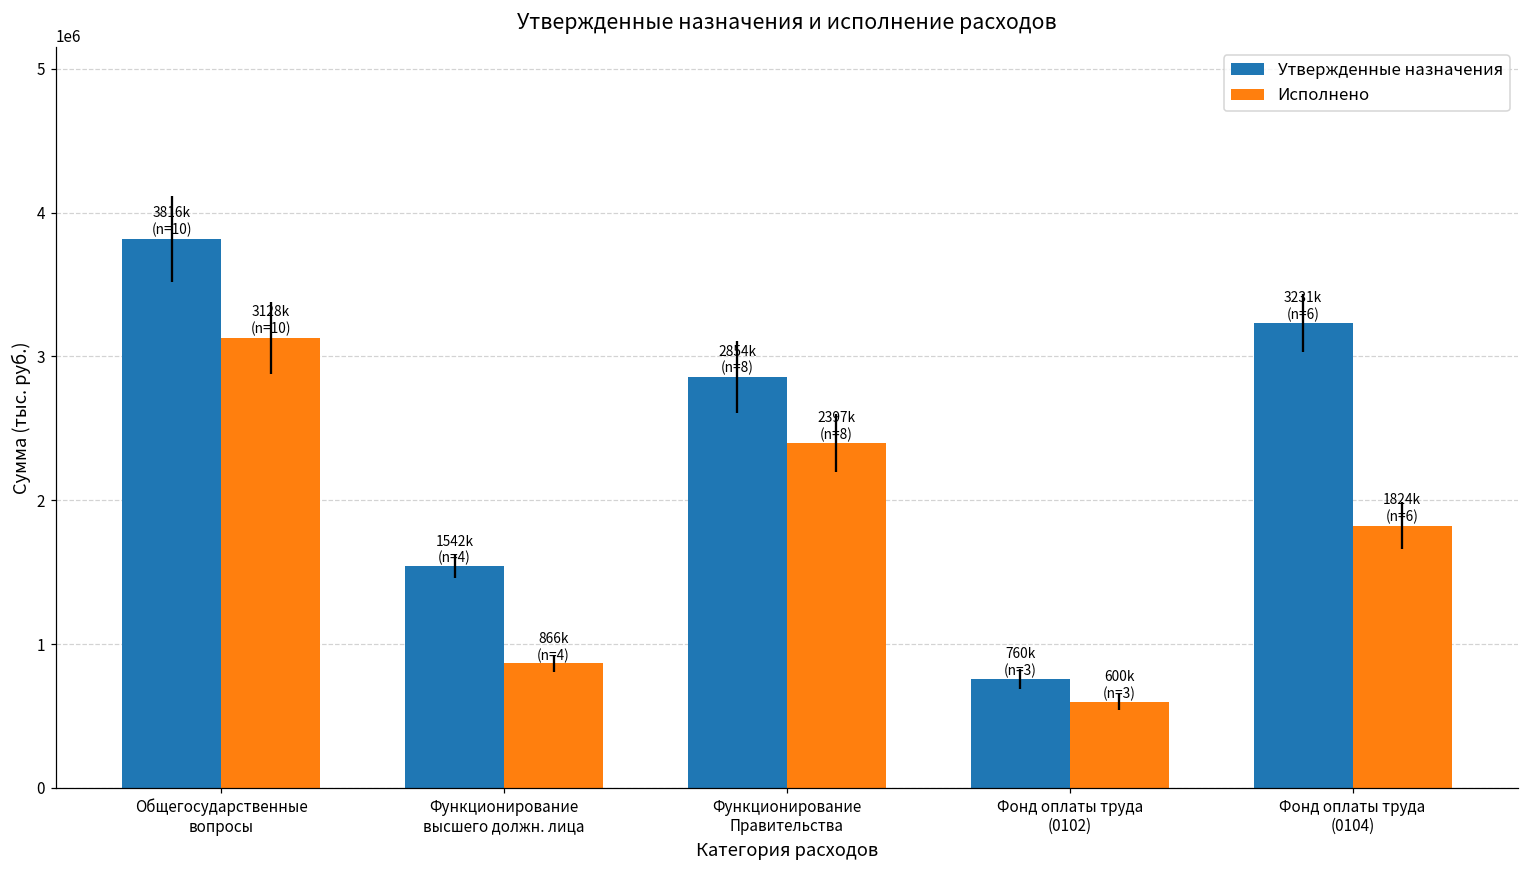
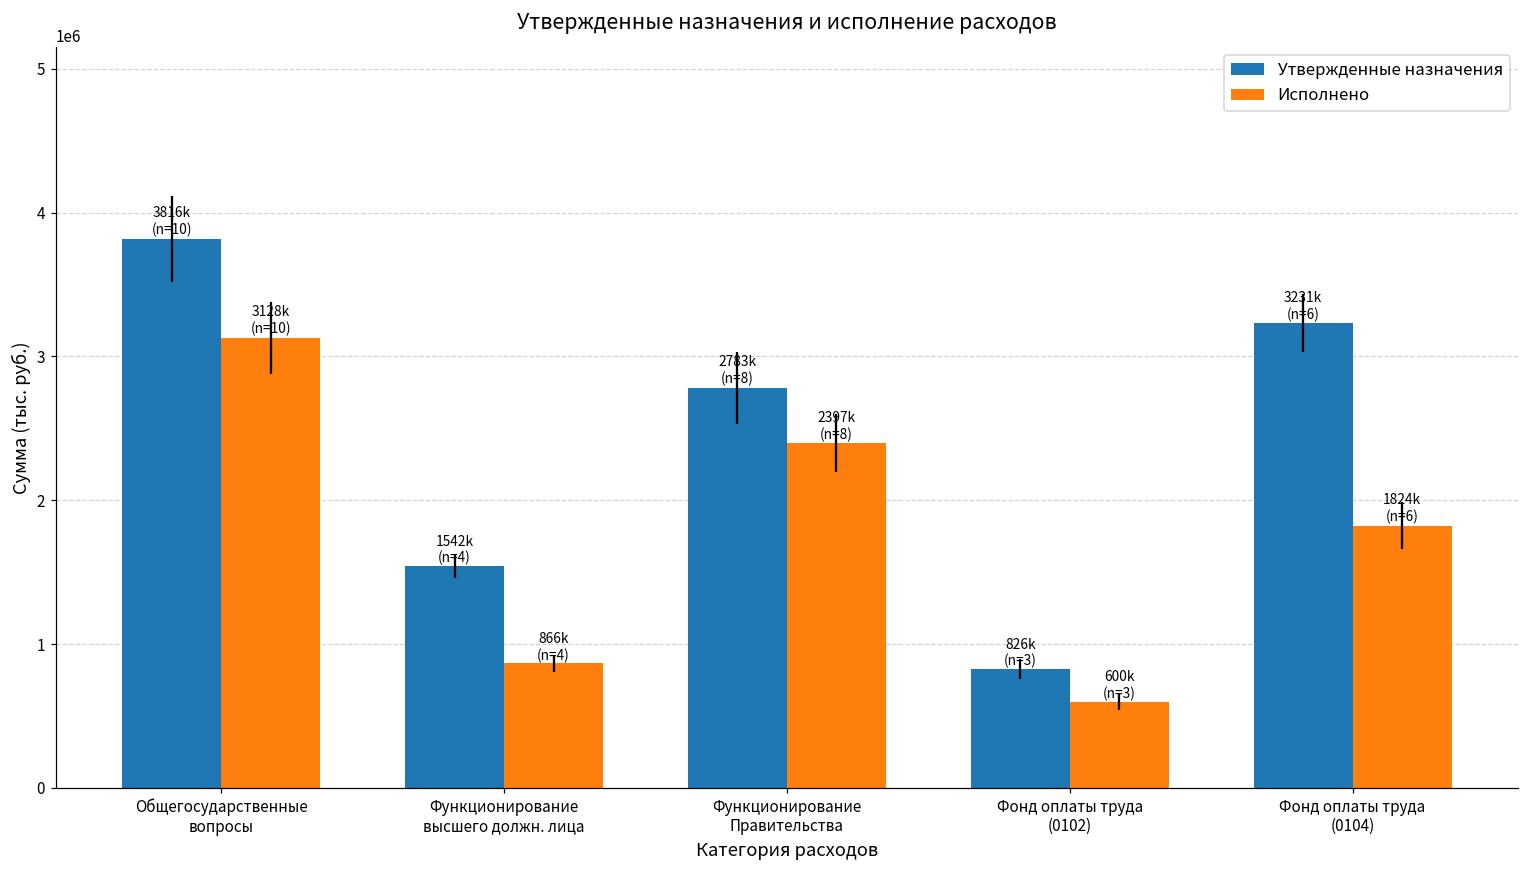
  {
    "Утвержденные назначения": {
      "Общегосударственные вопросы": "3816k",
      "Функционирование высшего должн. лица": "1542k",
-     "Функционирование Правительства": "2854k",
-     "Фонд оплаты труда (0102)": "760k",
+     "Функционирование Правительства": "2783k",
+     "Фонд оплаты труда (0102)": "826k",
      "Фонд оплаты труда (0104)": "3231k"
    },
    "Исполнено": {
      "Общегосударственные вопросы": "3128k",
      "Функционирование высшего должн. лица": "866k",
      "Функционирование Правительства": "2397k",
      "Фонд оплаты труда (0102)": "600k",
      "Фонд оплаты труда (0104)": "1824k"
    }
  }
